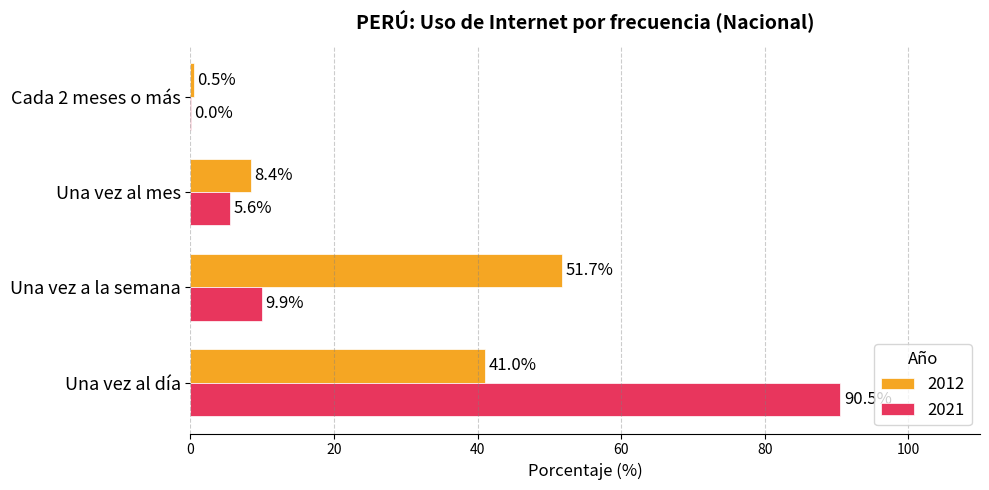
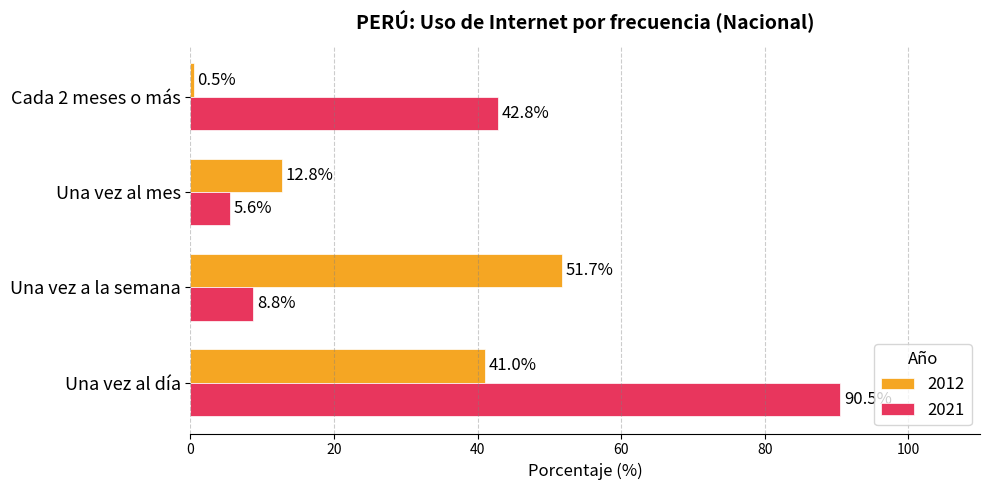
  {
    "2012": {
      "Cada 2 meses o más": "0.5%",
-     "Una vez al mes": "8.4%",
+     "Una vez al mes": "12.8%",
      "Una vez a la semana": "51.7%",
      "Una vez al día": "41.0%"
    },
    "2021": {
-     "Cada 2 meses o más": "0.0%",
+     "Cada 2 meses o más": "42.8%",
      "Una vez al mes": "5.6%",
-     "Una vez a la semana": "9.9%"
+     "Una vez a la semana": "8.8%"
    }
  }
